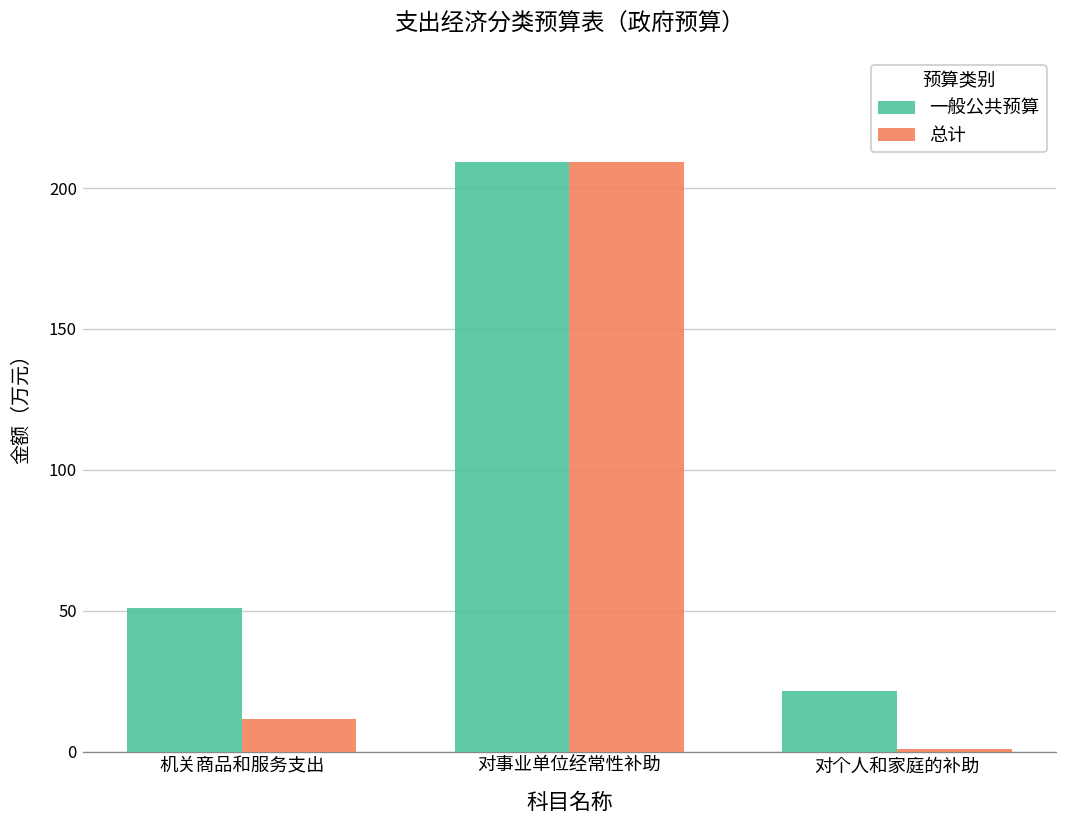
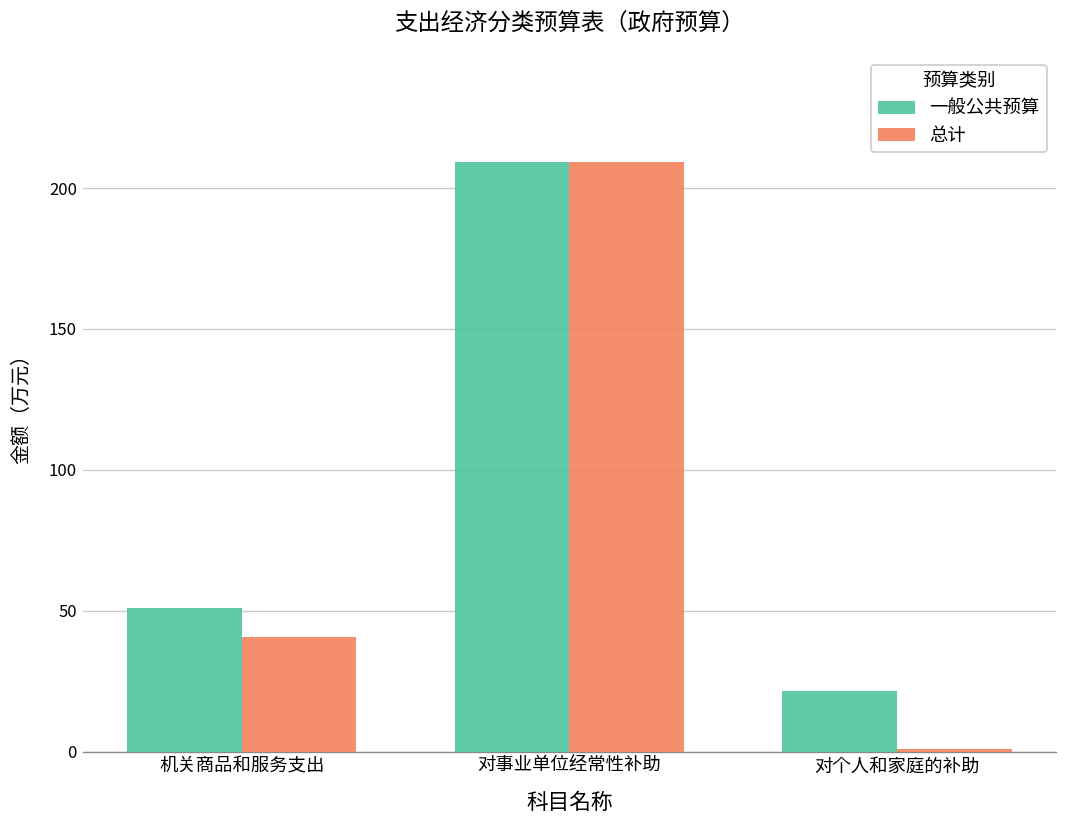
  {
    "一般公共预算": {
      "机关商品和服务支出": 51,
      "对事业单位经常性补助": 209,
      "对个人和家庭的补助": 21
    },
    "总计": {
-     "机关商品和服务支出": 12,
+     "机关商品和服务支出": 41,
      "对事业单位经常性补助": 209
    }
  }
